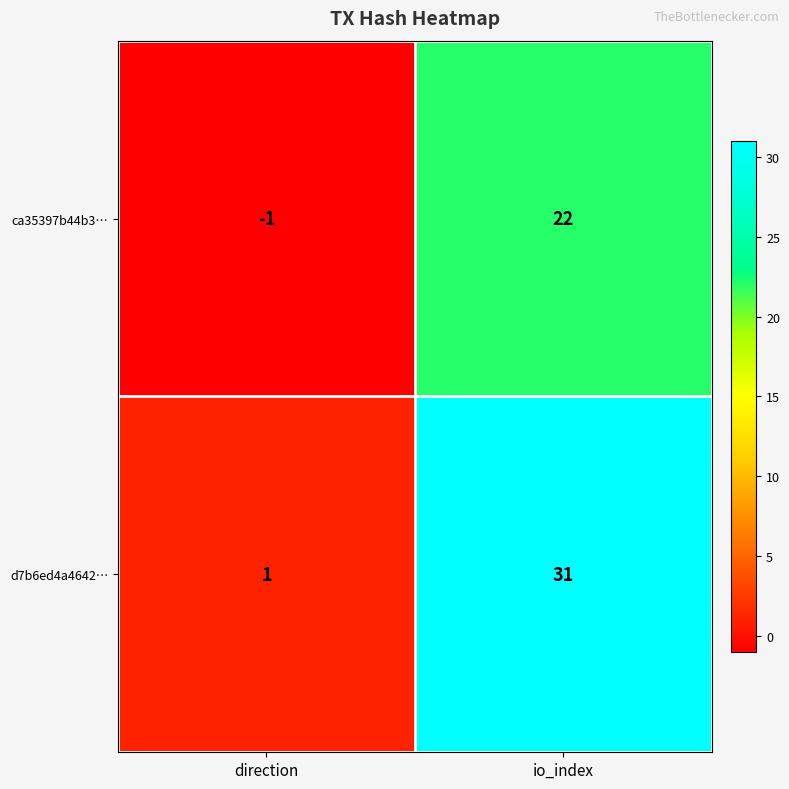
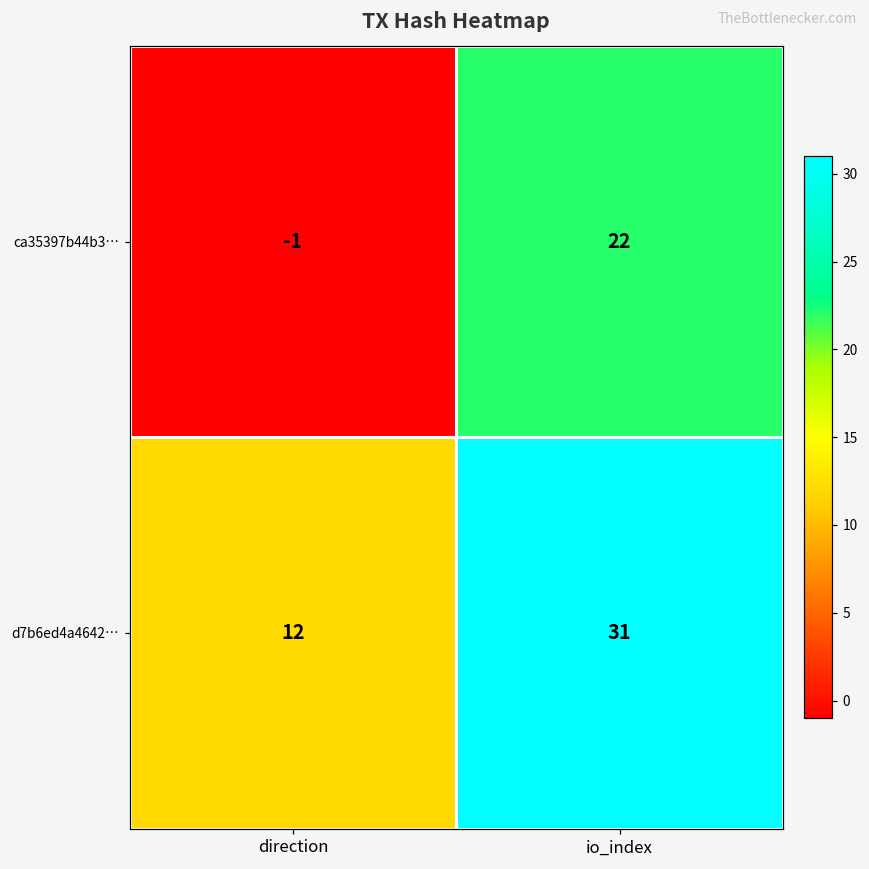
  {
    "ca35397b44b3…": {
      "direction": -1,
      "io_index": 22
    },
    "d7b6ed4a4642…": {
-     "direction": 1,
+     "direction": 12,
      "io_index": 31
    }
  }
